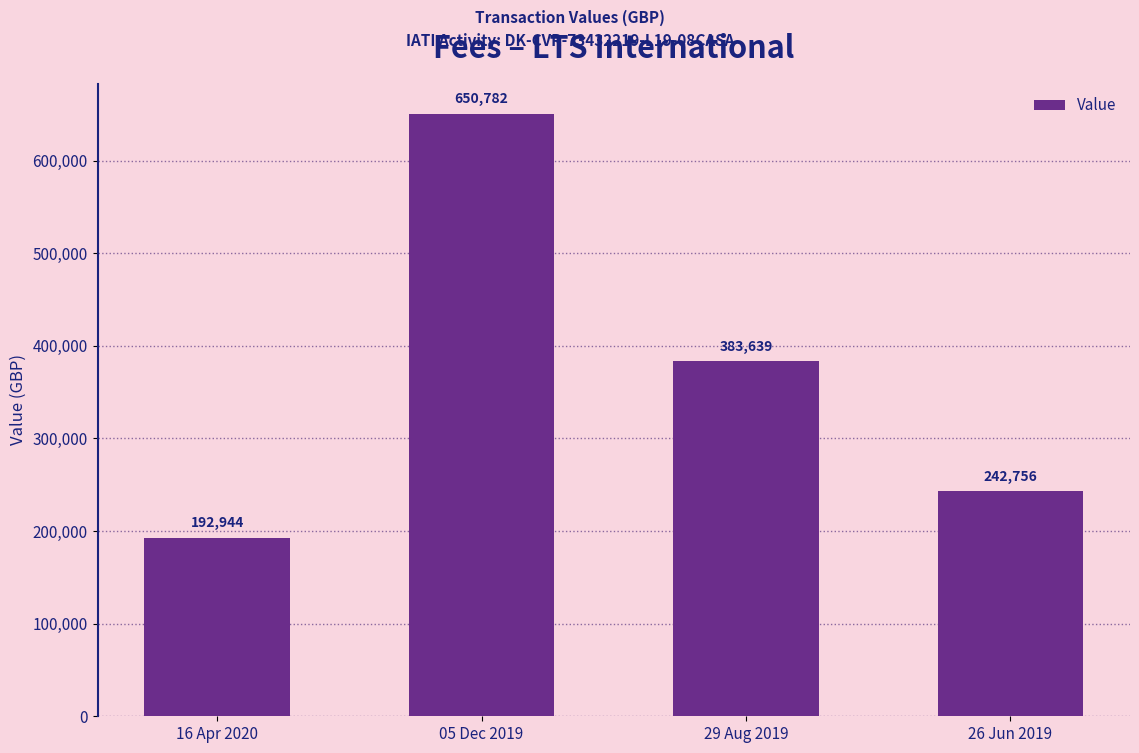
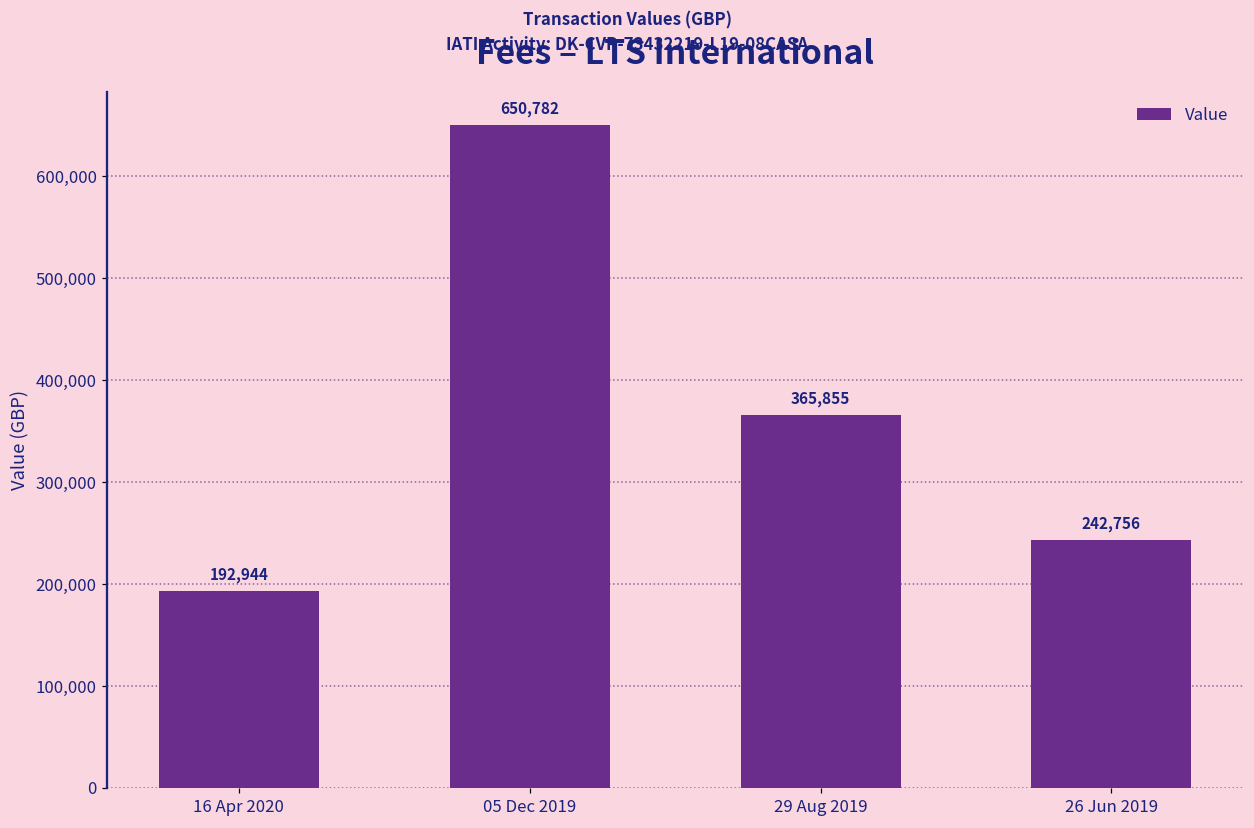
  {
    "16 Apr 2020": "192,944",
    "05 Dec 2019": "650,782",
-   "29 Aug 2019": "383,639",
+   "29 Aug 2019": "365,855",
    "26 Jun 2019": "242,756"
  }
